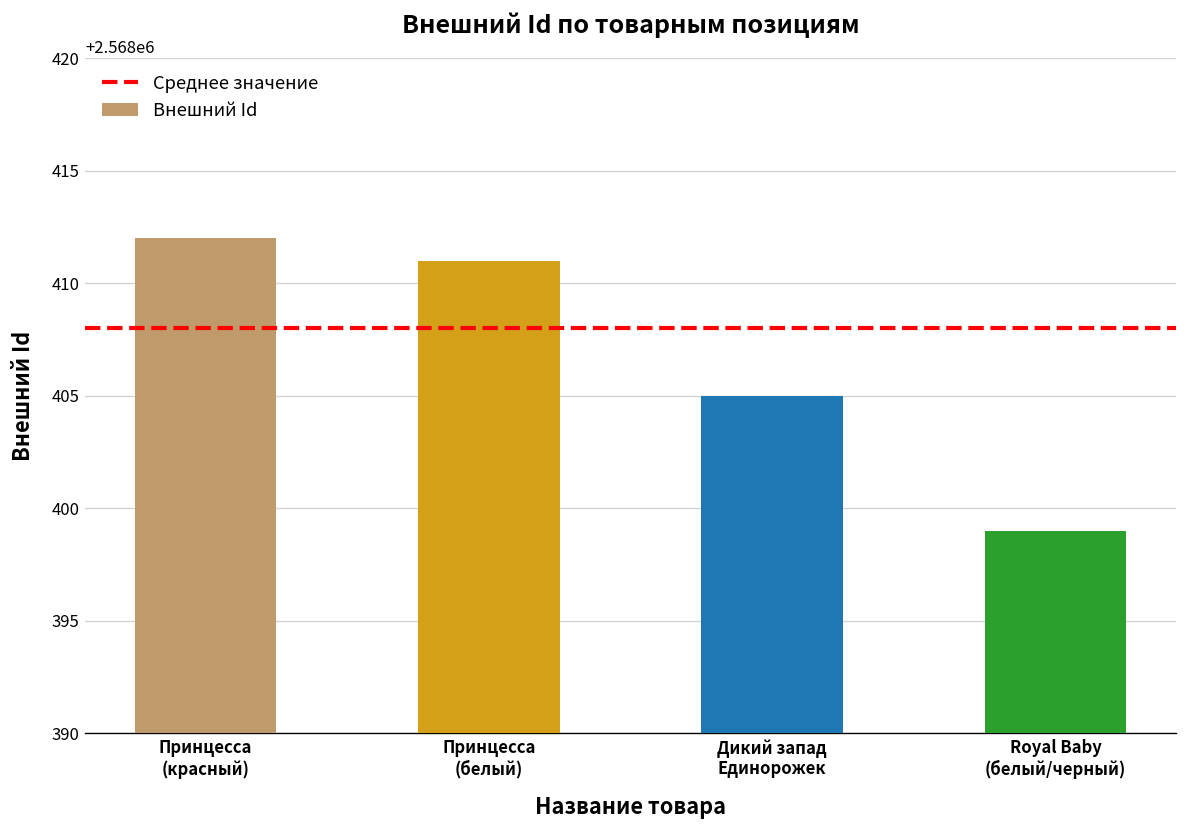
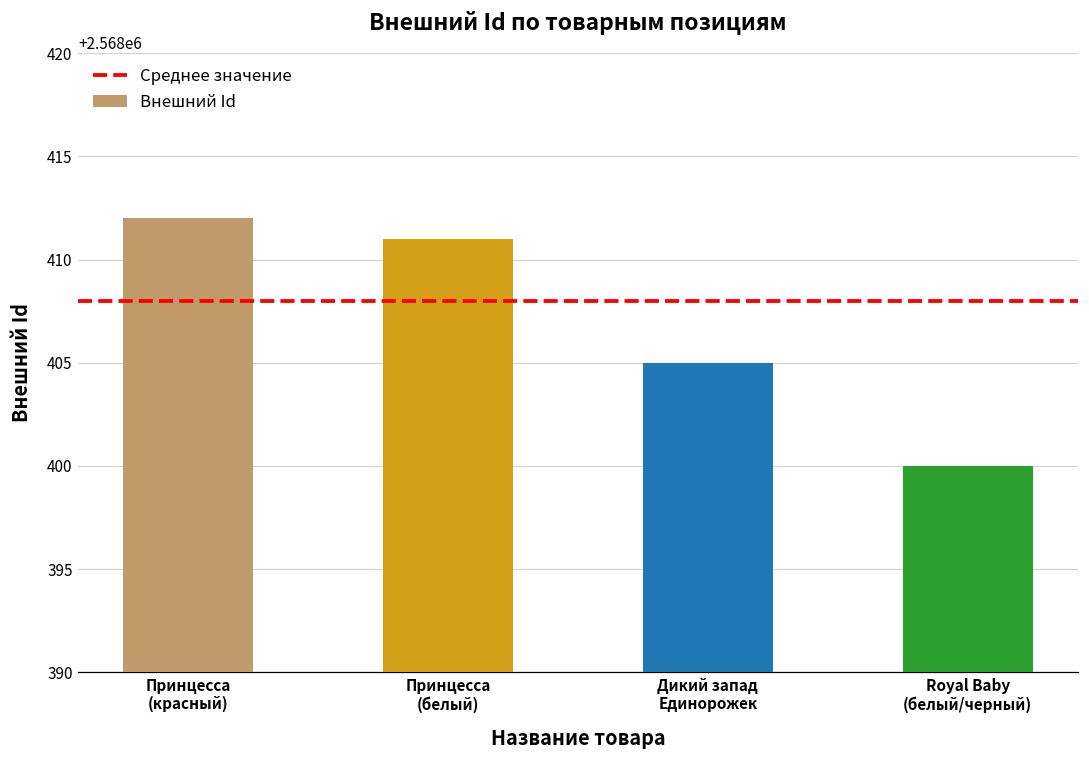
  {
    "Принцесса (красный)": 2568412,
    "Принцесса (белый)": 2568411,
    "Дикий запад Единорожек": 2568405,
-   "Royal Baby (белый/черный)": 2568399
+   "Royal Baby (белый/черный)": 2568400
  }
